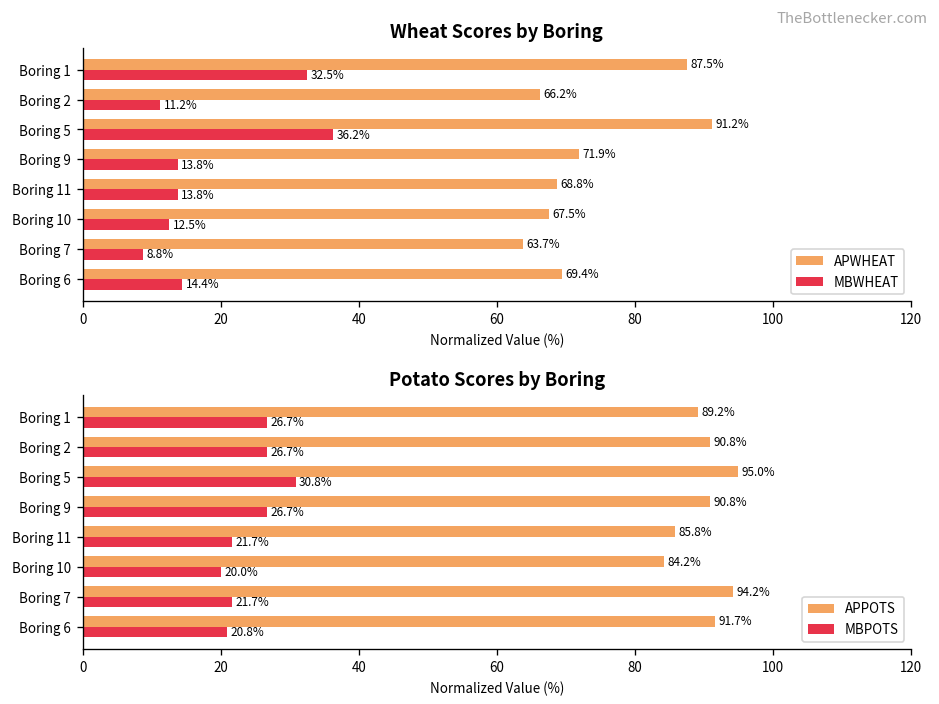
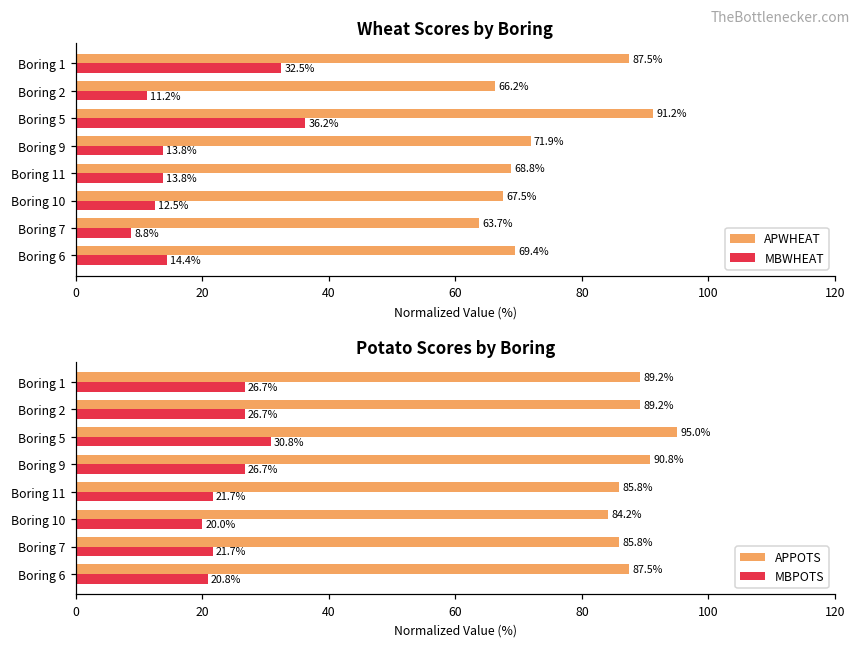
  {
    "Wheat Scores by Boring": {
      "APWHEAT": {
        "Boring 1": "87.5%",
        "Boring 2": "66.2%",
        "Boring 5": "91.2%",
        "Boring 9": "71.9%",
        "Boring 11": "68.8%",
        "Boring 10": "67.5%",
        "Boring 7": "63.7%",
        "Boring 6": "69.4%"
      },
      "MBWHEAT": {
        "Boring 1": "32.5%",
        "Boring 2": "11.2%",
        "Boring 5": "36.2%",
        "Boring 9": "13.8%",
        "Boring 11": "13.8%",
        "Boring 10": "12.5%",
        "Boring 7": "8.8%",
        "Boring 6": "14.4%"
      }
    },
    "Potato Scores by Boring": {
      "APPOTS": {
        "Boring 1": "89.2%",
-       "Boring 2": "90.8%",
+       "Boring 2": "89.2%",
        "Boring 5": "95.0%",
        "Boring 9": "90.8%",
        "Boring 11": "85.8%",
        "Boring 10": "84.2%",
-       "Boring 7": "94.2%",
-       "Boring 6": "91.7%"
+       "Boring 7": "85.8%",
+       "Boring 6": "87.5%"
      },
      "MBPOTS": {
        "Boring 1": "26.7%",
        "Boring 2": "26.7%",
        "Boring 5": "30.8%",
        "Boring 9": "26.7%",
        "Boring 11": "21.7%",
        "Boring 10": "20.0%",
        "Boring 7": "21.7%",
        "Boring 6": "20.8%"
      }
    }
  }
